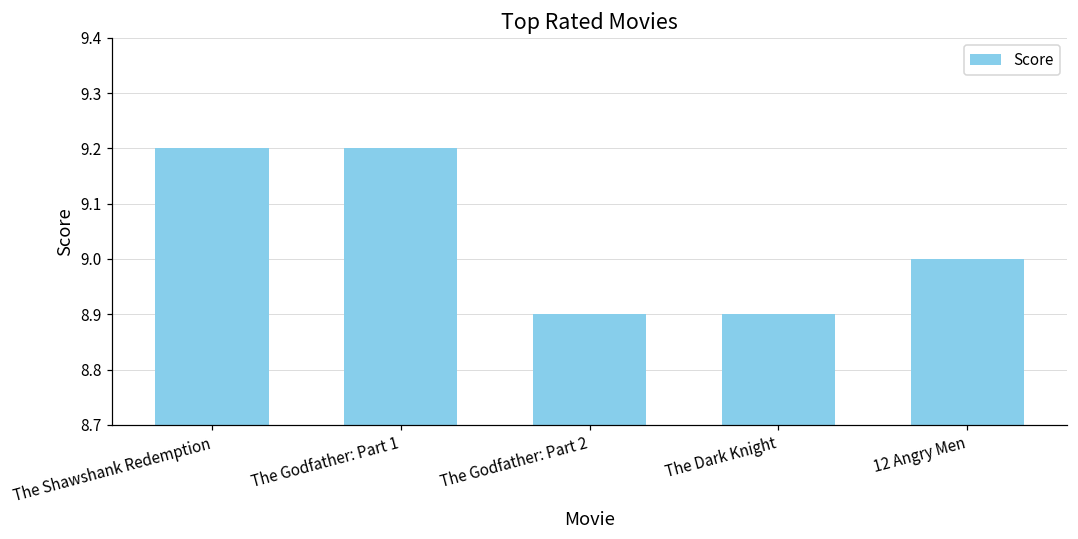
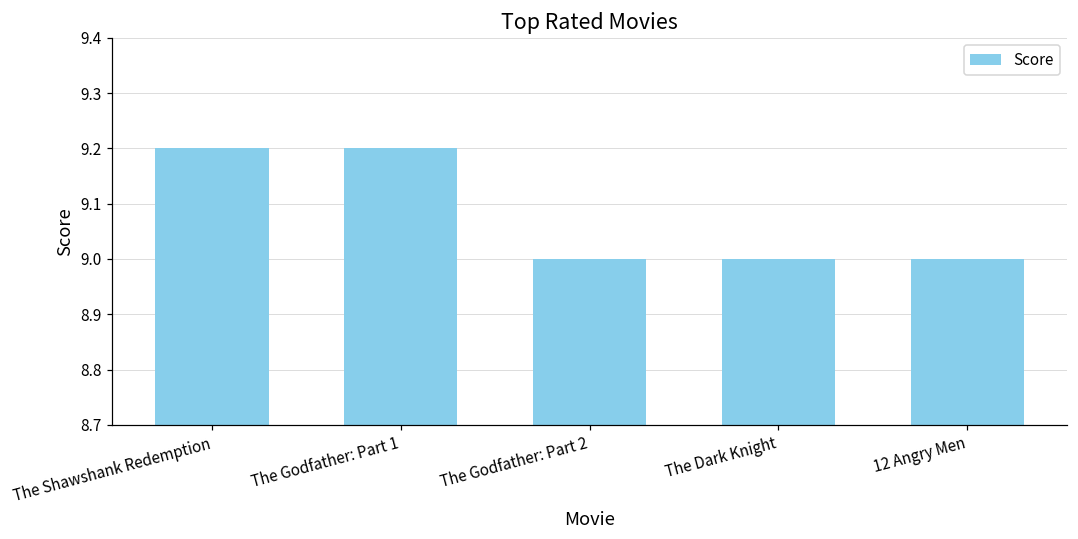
  {
    "The Shawshank Redemption": 9.2,
    "The Godfather: Part 1": 9.2,
-   "The Godfather: Part 2": 8.9,
-   "The Dark Knight": 8.9,
+   "The Godfather: Part 2": 9.0,
+   "The Dark Knight": 9.0,
    "12 Angry Men": 9.0
  }
